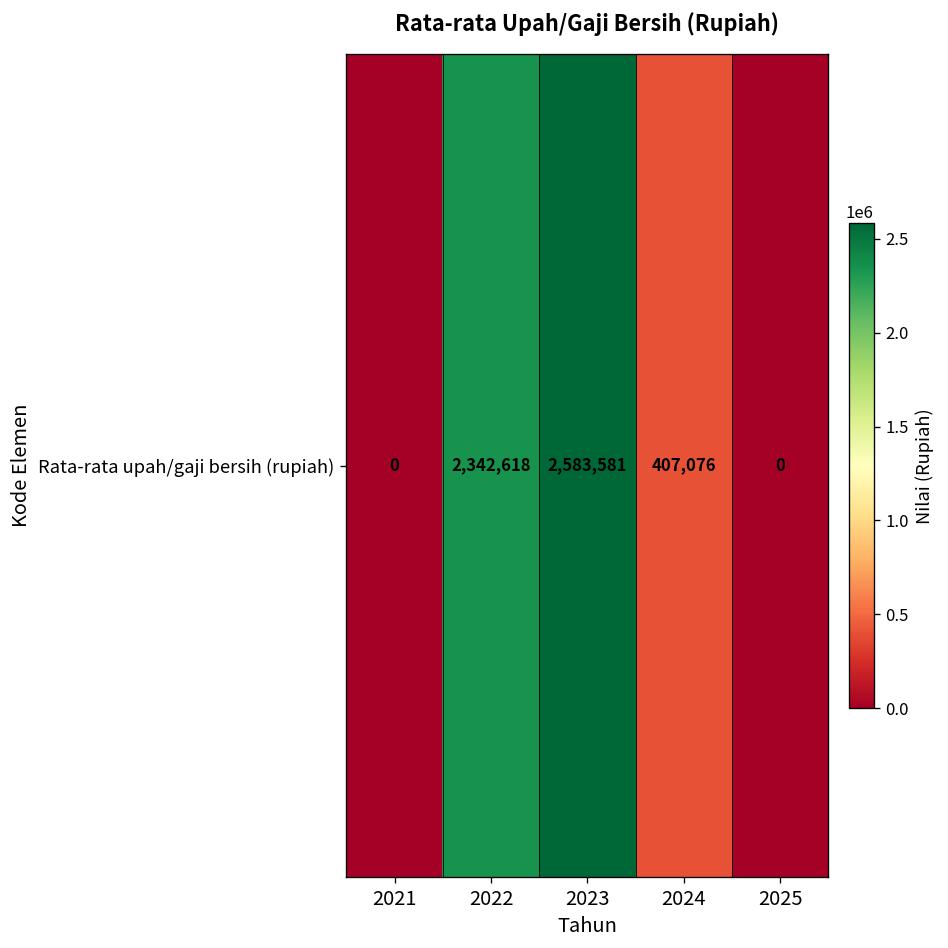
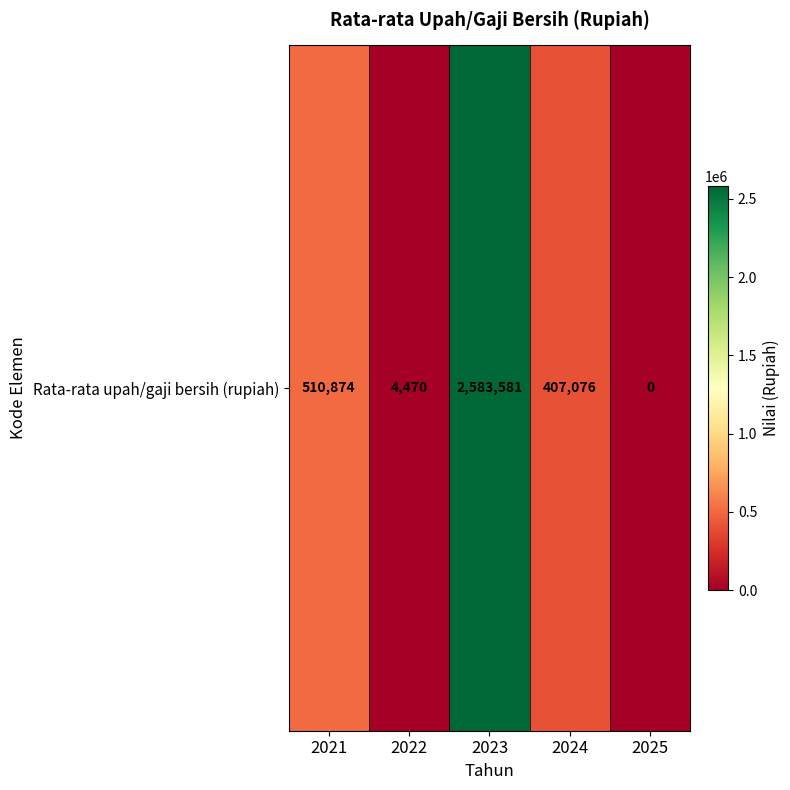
  {
    "Rata-rata upah/gaji bersih (rupiah)": {
-     "2021": "0",
-     "2022": "2,342,618",
+     "2021": "510,874",
+     "2022": "4,470",
      "2023": "2,583,581",
      "2024": "407,076",
      "2025": "0"
    }
  }
